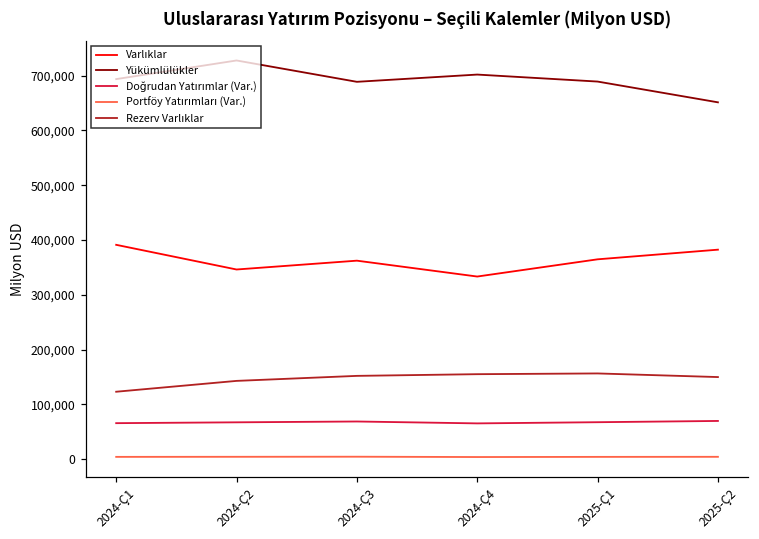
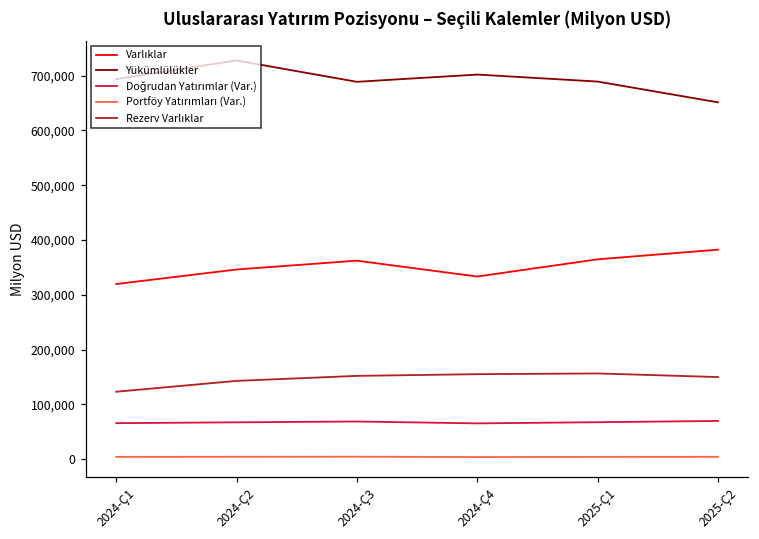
  {
    "Varlıklar": {
-     "2024-Ç1": "390,000",
+     "2024-Ç1": "320,000",
      "2024-Ç2": "350,000",
      "2024-Ç3": "360,000",
      "2024-Ç4": "330,000",
      "2025-Ç1": "360,000",
      "2025-Ç2": "380,000"
    },
    "Yükümlülükler": {
      "2024-Ç3": "690,000",
      "2024-Ç4": "700,000",
      "2025-Ç1": "690,000",
      "2025-Ç2": "650,000"
    },
    "Portföy Yatırımları (Var.)": {
      "2024-Ç1": "0",
      "2024-Ç2": "0",
      "2024-Ç3": "0",
      "2024-Ç4": "0",
      "2025-Ç1": "0",
      "2025-Ç2": "0"
    }
  }
